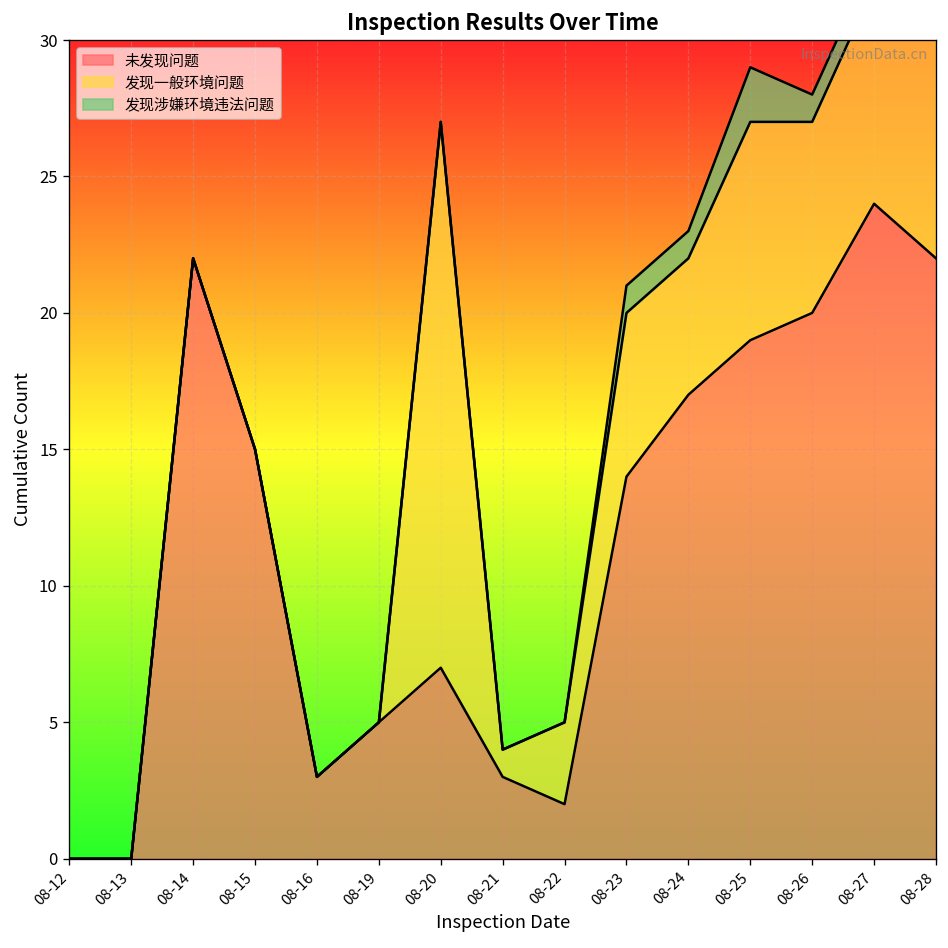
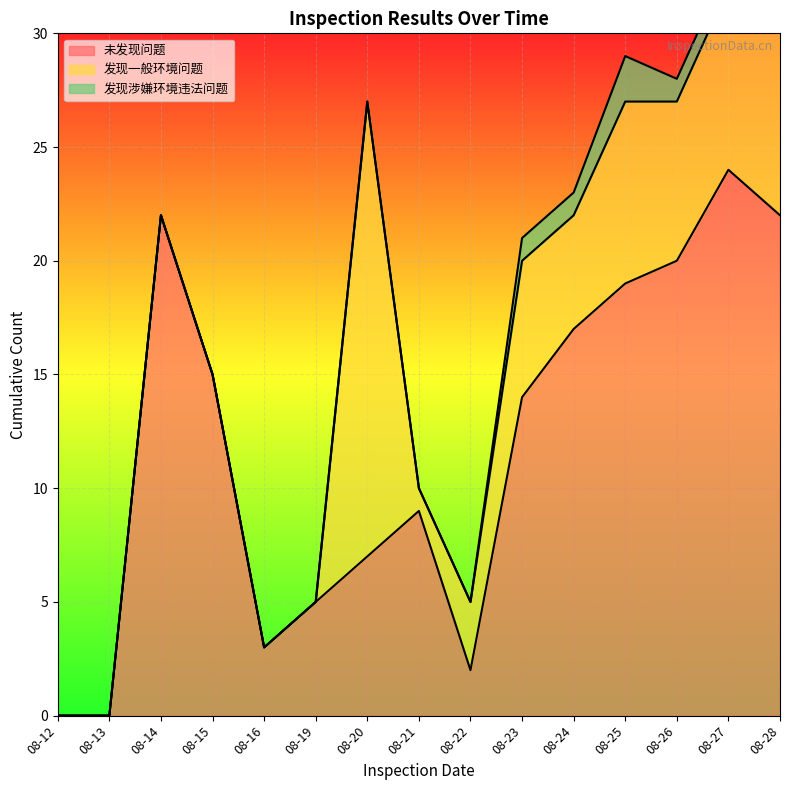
  {
    "未发现问题": {
      "08-20": 7,
-     "08-21": 3,
+     "08-21": 9,
      "08-22": 2,
      "08-23": 14,
      "08-24": 17,
      "08-25": 19,
      "08-26": 20,
      "08-27": 24,
      "08-28": 22
    },
    "发现一般环境问题": {
      "08-23": 6,
      "08-24": 5,
      "08-25": 8,
      "08-26": 7
    },
    "发现涉嫌环境违法问题": {
      "08-23": 1,
      "08-24": 1,
      "08-25": 2,
      "08-26": 1
    }
  }
